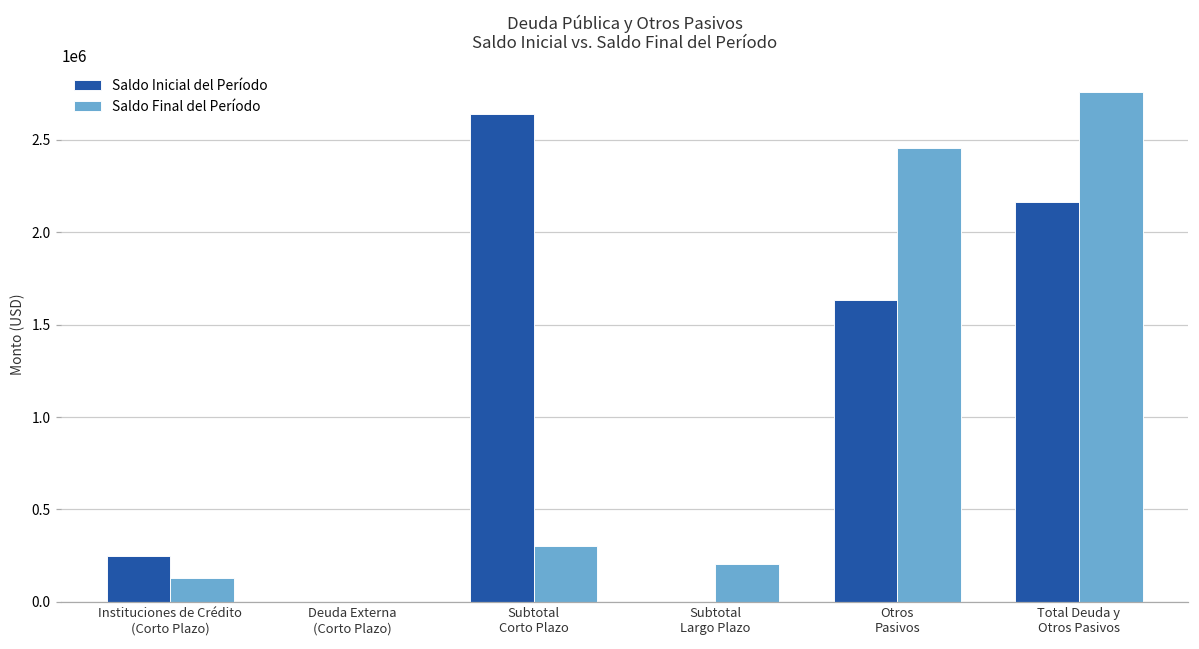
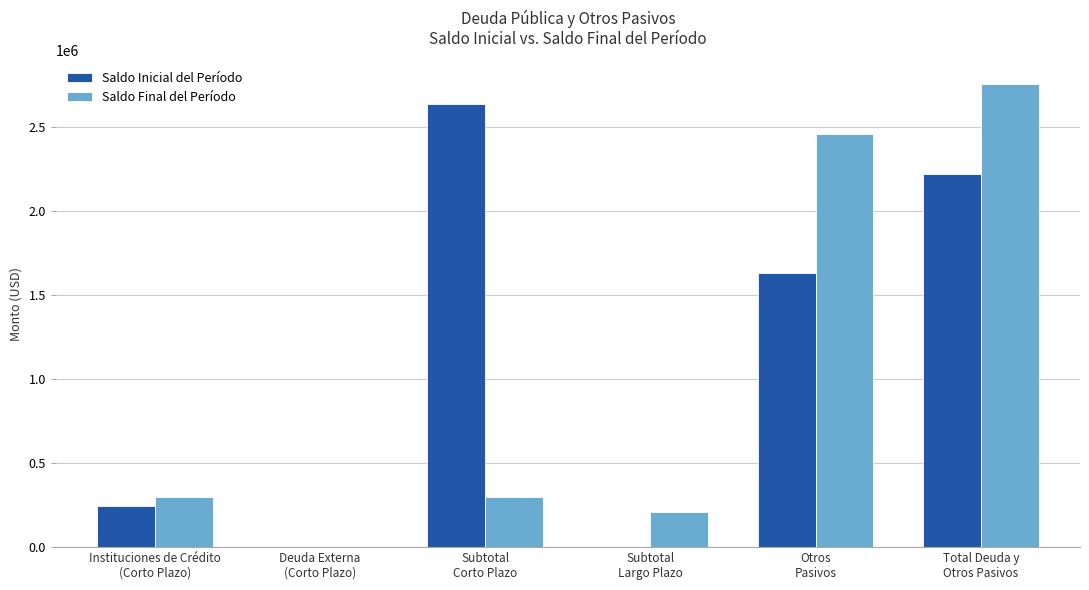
  {
    "Saldo Inicial del Período": {
      "Instituciones de Crédito (Corto Plazo)": 250000,
      "Deuda Externa (Corto Plazo)": 0,
      "Subtotal Corto Plazo": 2640000,
      "Subtotal Largo Plazo": 0,
      "Otros Pasivos": 1630000,
-     "Total Deuda y Otros Pasivos": 2160000
+     "Total Deuda y Otros Pasivos": 2220000
    },
    "Saldo Final del Período": {
-     "Instituciones de Crédito (Corto Plazo)": 130000,
+     "Instituciones de Crédito (Corto Plazo)": 300000,
      "Deuda Externa (Corto Plazo)": 0,
      "Subtotal Corto Plazo": 300000,
      "Subtotal Largo Plazo": 210000,
      "Otros Pasivos": 2460000,
      "Total Deuda y Otros Pasivos": 2760000
    }
  }
